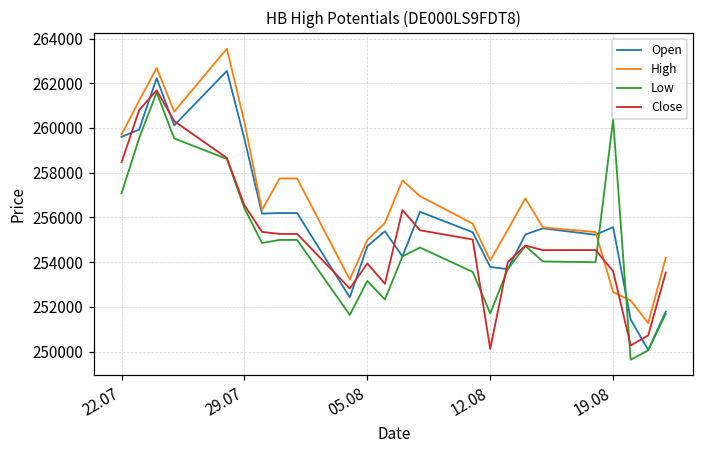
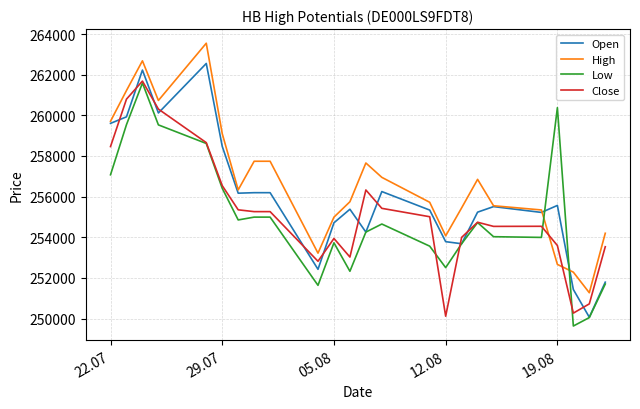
  {
    "Open": {
-     "29.07": 259500,
+     "29.07": 258500,
      "05.08": 254700,
      "12.08": 253800,
      "19.08": 255600
    },
    "High": {
-     "29.07": 260300,
+     "29.07": 259100,
      "05.08": 255000,
      "12.08": 254100,
      "19.08": 252700
    },
    "Low": {
      "22.07": 257100,
      "29.07": 256400,
-     "05.08": 253200,
-     "12.08": 251700,
+     "05.08": 253700,
+     "12.08": 252500,
      "19.08": 260400
    },
    "Close": {
      "22.07": 258500,
      "29.07": 256500,
      "05.08": 253900,
      "12.08": 250100,
      "19.08": 253600
    }
  }
